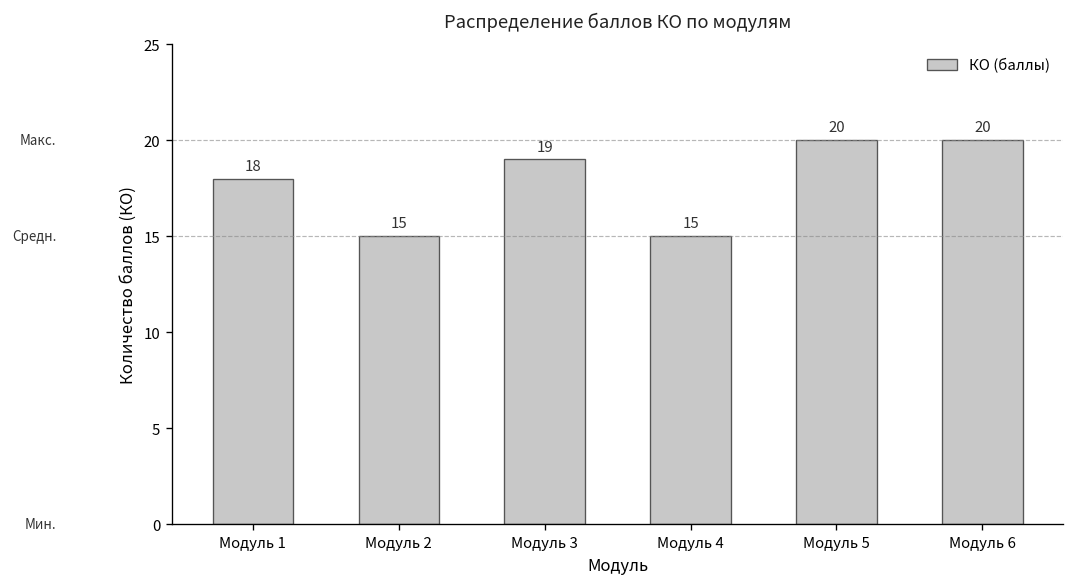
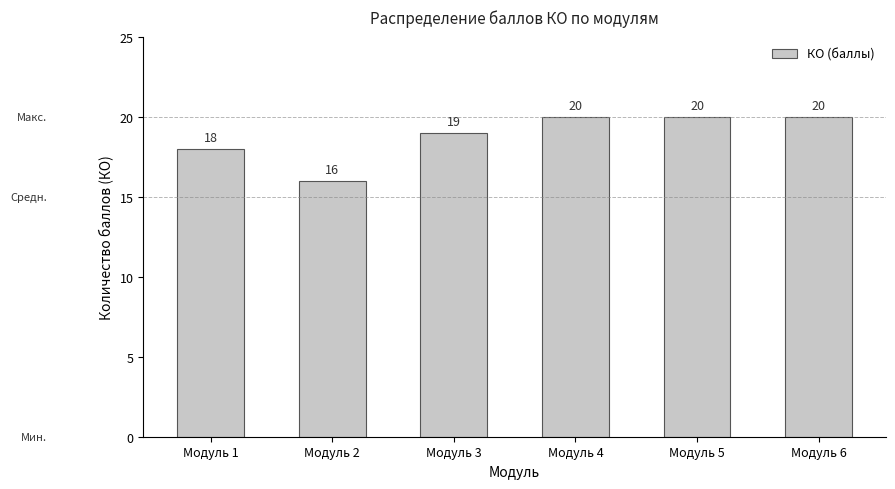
  {
    "Модуль 1": 18,
-   "Модуль 2": 15,
+   "Модуль 2": 16,
    "Модуль 3": 19,
-   "Модуль 4": 15,
+   "Модуль 4": 20,
    "Модуль 5": 20,
    "Модуль 6": 20
  }
